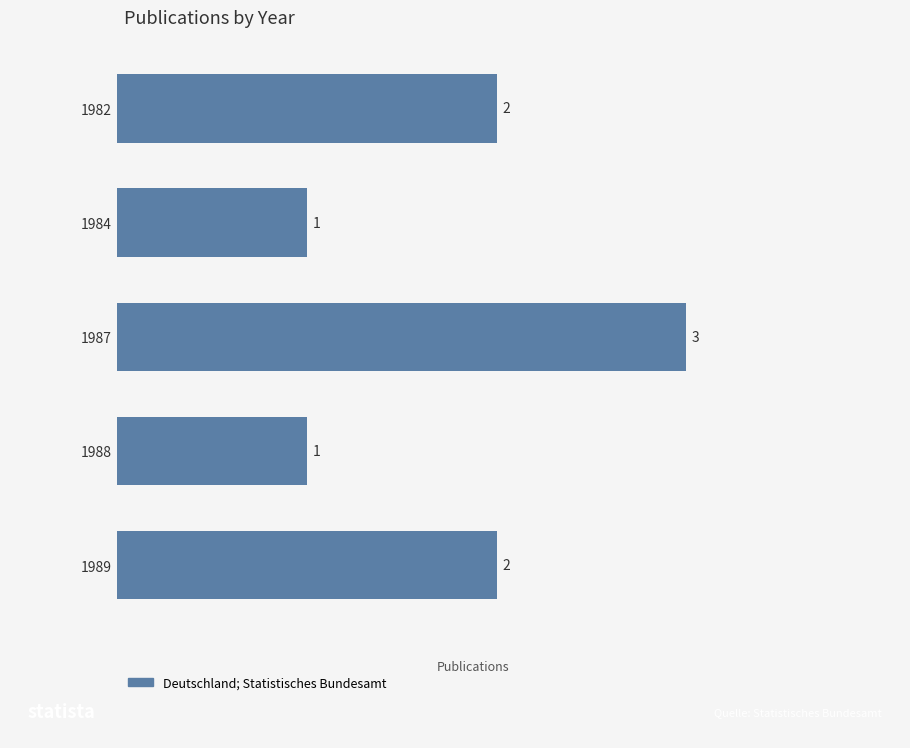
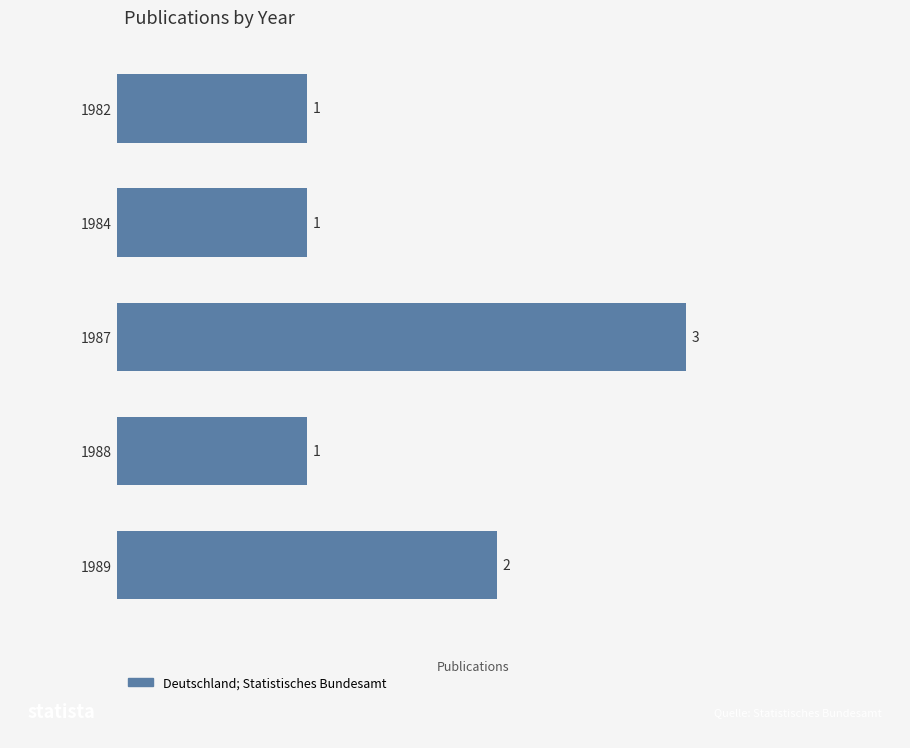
  {
-   "1982": 2,
+   "1982": 1,
    "1984": 1,
    "1987": 3,
    "1988": 1,
    "1989": 2
  }
